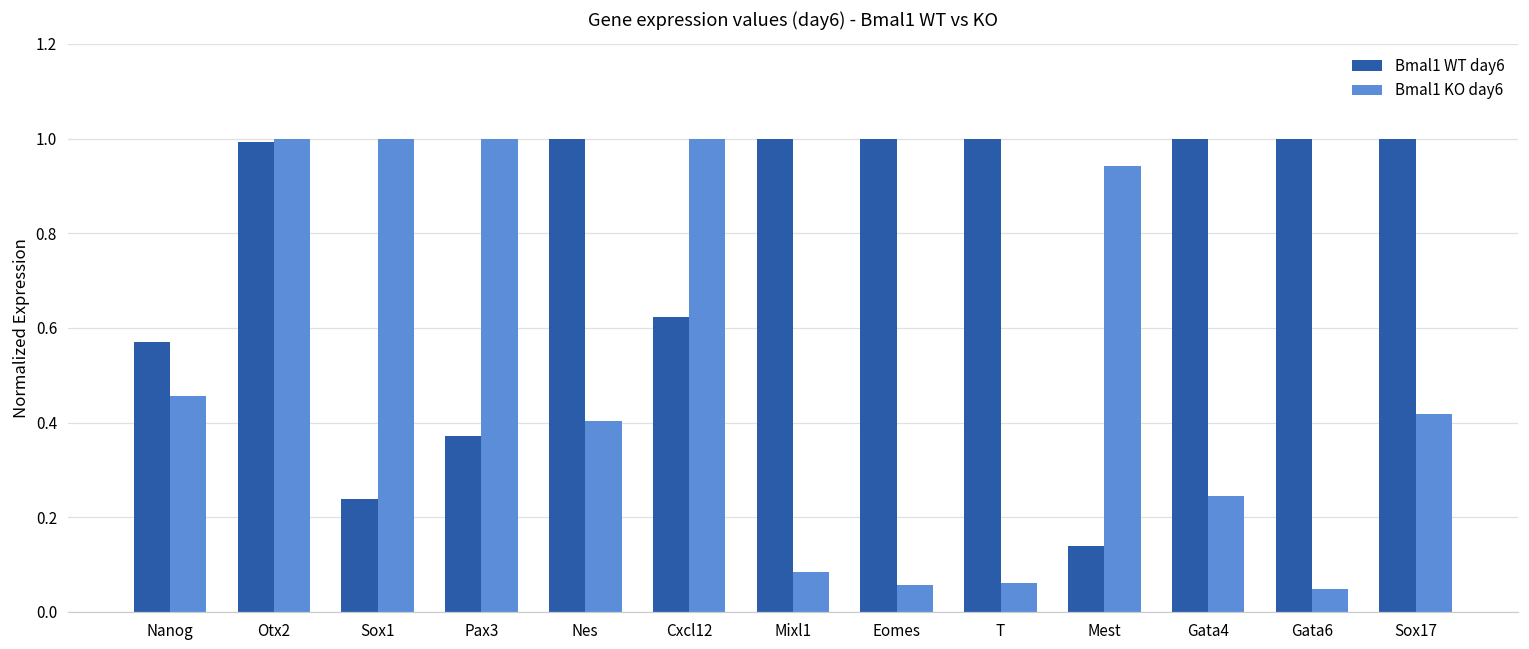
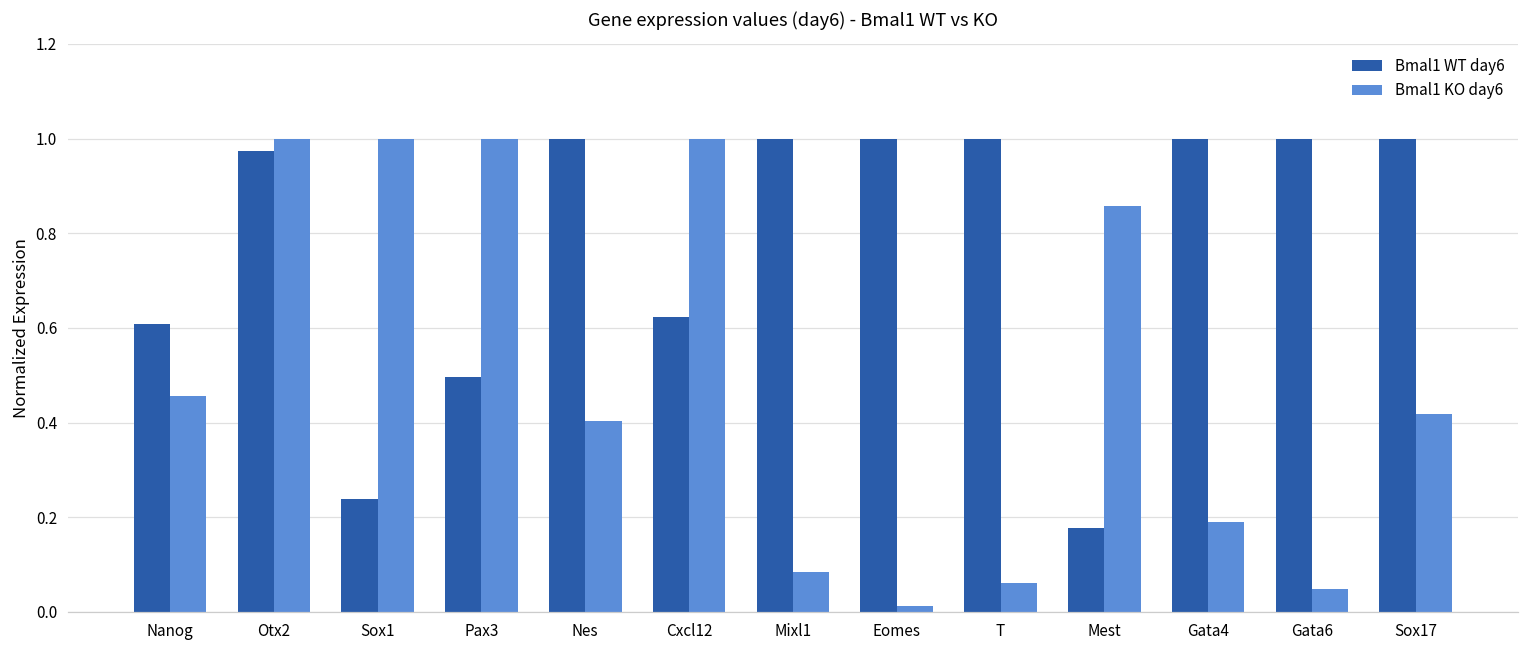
  {
    "Bmal1 WT day6": {
-     "Nanog": 0.57,
-     "Otx2": 0.99,
+     "Nanog": 0.61,
+     "Otx2": 0.97,
      "Sox1": 0.24,
-     "Pax3": 0.37,
+     "Pax3": 0.50,
      "Nes": 1.00,
      "Cxcl12": 0.62,
      "Mixl1": 1.00,
      "Eomes": 1.00,
      "T": 1.00,
-     "Mest": 0.14,
+     "Mest": 0.18,
      "Gata4": 1.00,
      "Gata6": 1.00,
      "Sox17": 1.00
    },
    "Bmal1 KO day6": {
      "Nanog": 0.46,
      "Otx2": 1.00,
      "Sox1": 1.00,
      "Pax3": 1.00,
      "Nes": 0.40,
      "Cxcl12": 1.00,
      "Mixl1": 0.08,
-     "Eomes": 0.06,
+     "Eomes": 0.01,
      "T": 0.06,
-     "Mest": 0.94,
-     "Gata4": 0.24,
+     "Mest": 0.86,
+     "Gata4": 0.19,
      "Gata6": 0.05,
      "Sox17": 0.42
    }
  }
